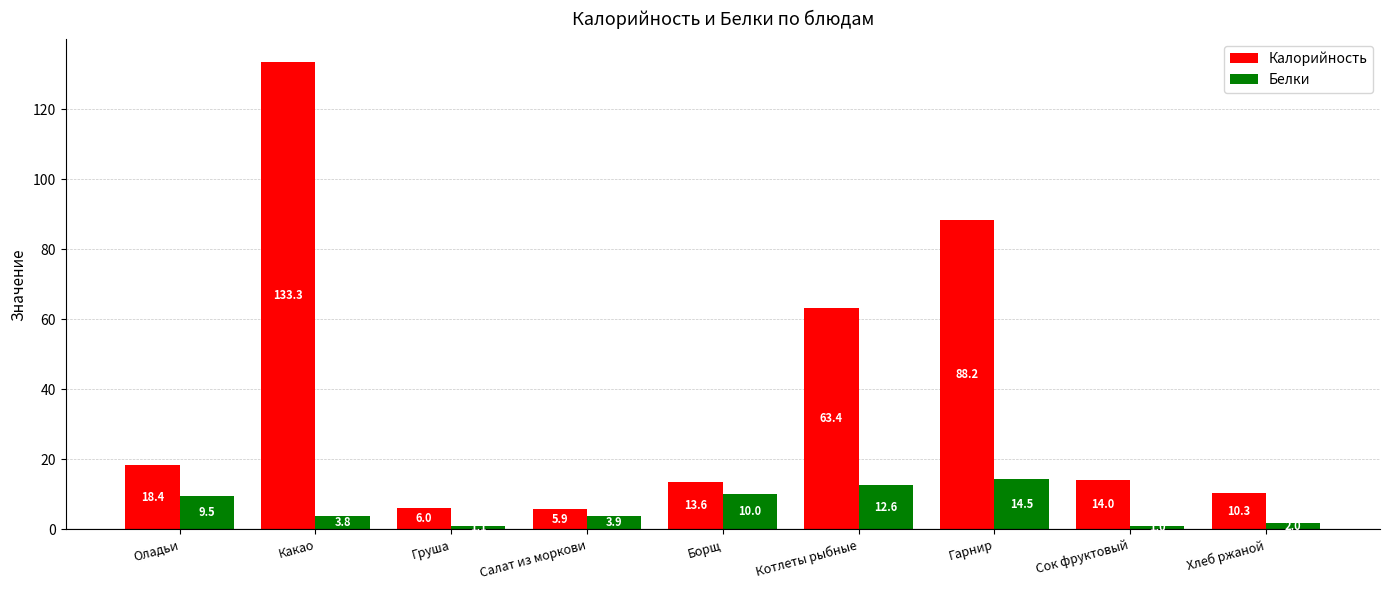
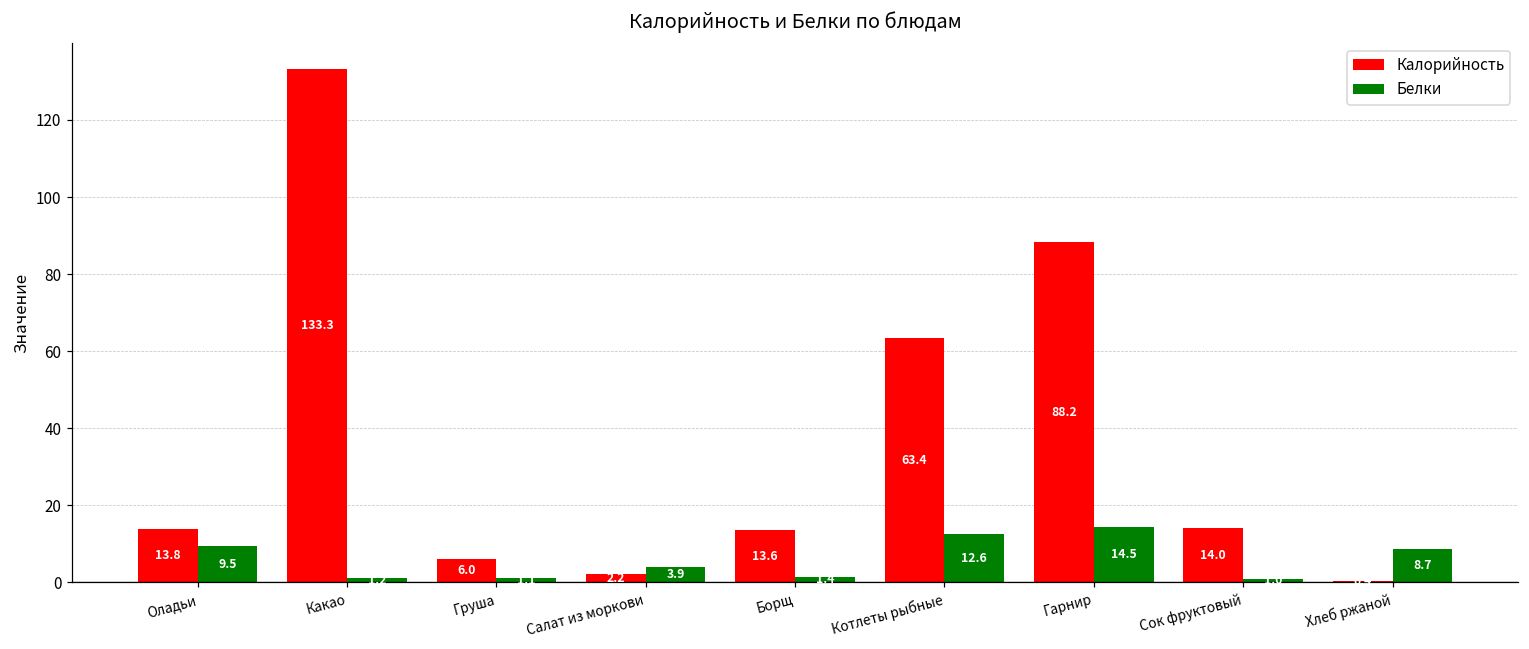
  {
    "Калорийность": {
-     "Оладьи": 18.4,
+     "Оладьи": 13.8,
      "Какао": 133.3,
      "Груша": 6.0,
-     "Салат из моркови": 5.9,
+     "Салат из моркови": 2.2,
      "Борщ": 13.6,
      "Котлеты рыбные": 63.4,
      "Гарнир": 88.2,
      "Сок фруктовый": 14.0,
-     "Хлеб ржаной": 10
+     "Хлеб ржаной": 0
    },
    "Белки": {
-     "Какао": 4,
+     "Какао": 1,
      "Груша": 1,
-     "Борщ": 10,
+     "Борщ": 1,
      "Сок фруктовый": 1,
-     "Хлеб ржаной": 2
+     "Хлеб ржаной": 9
    }
  }
